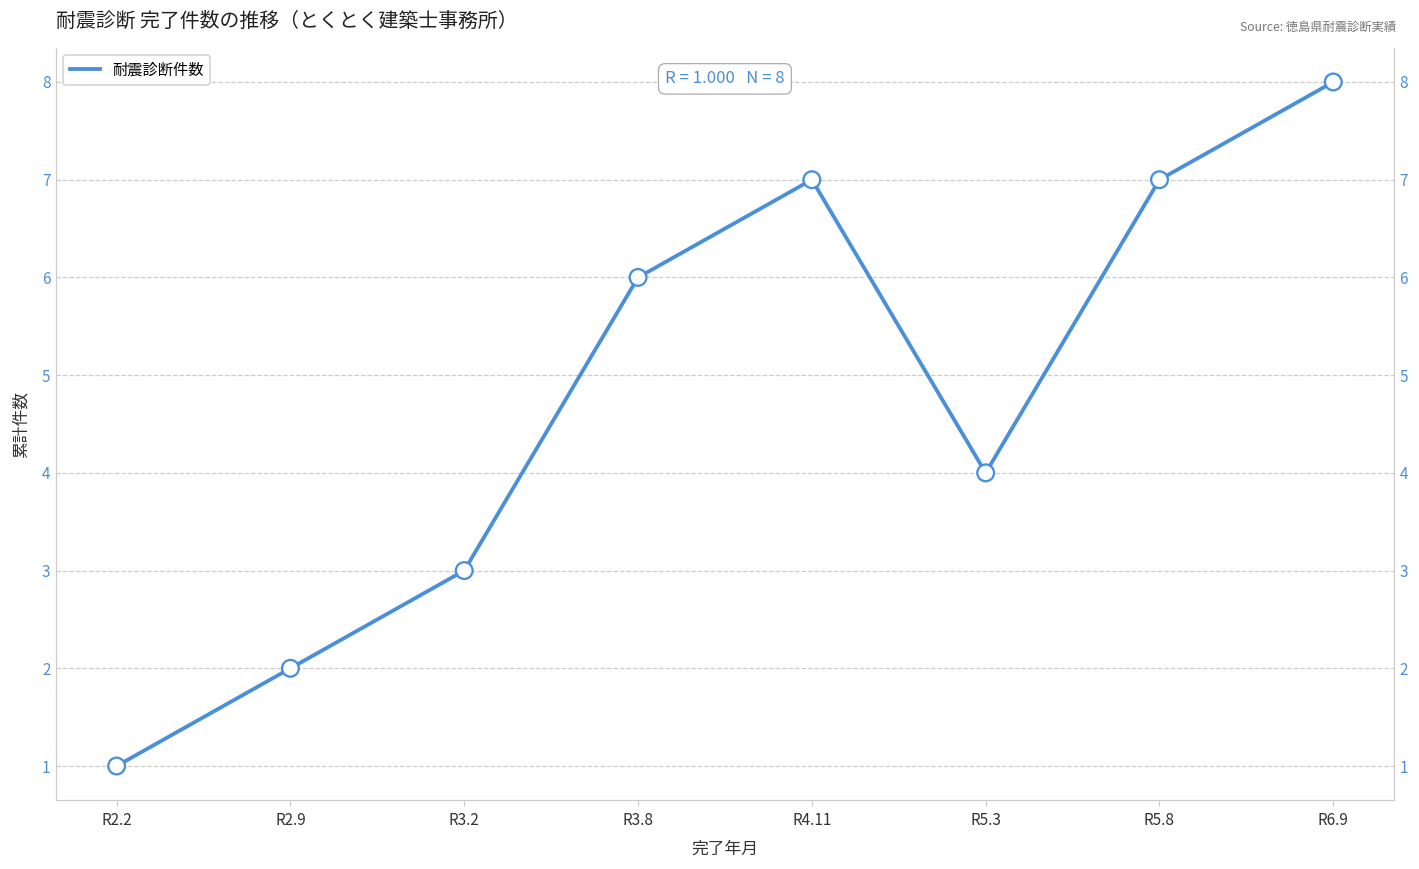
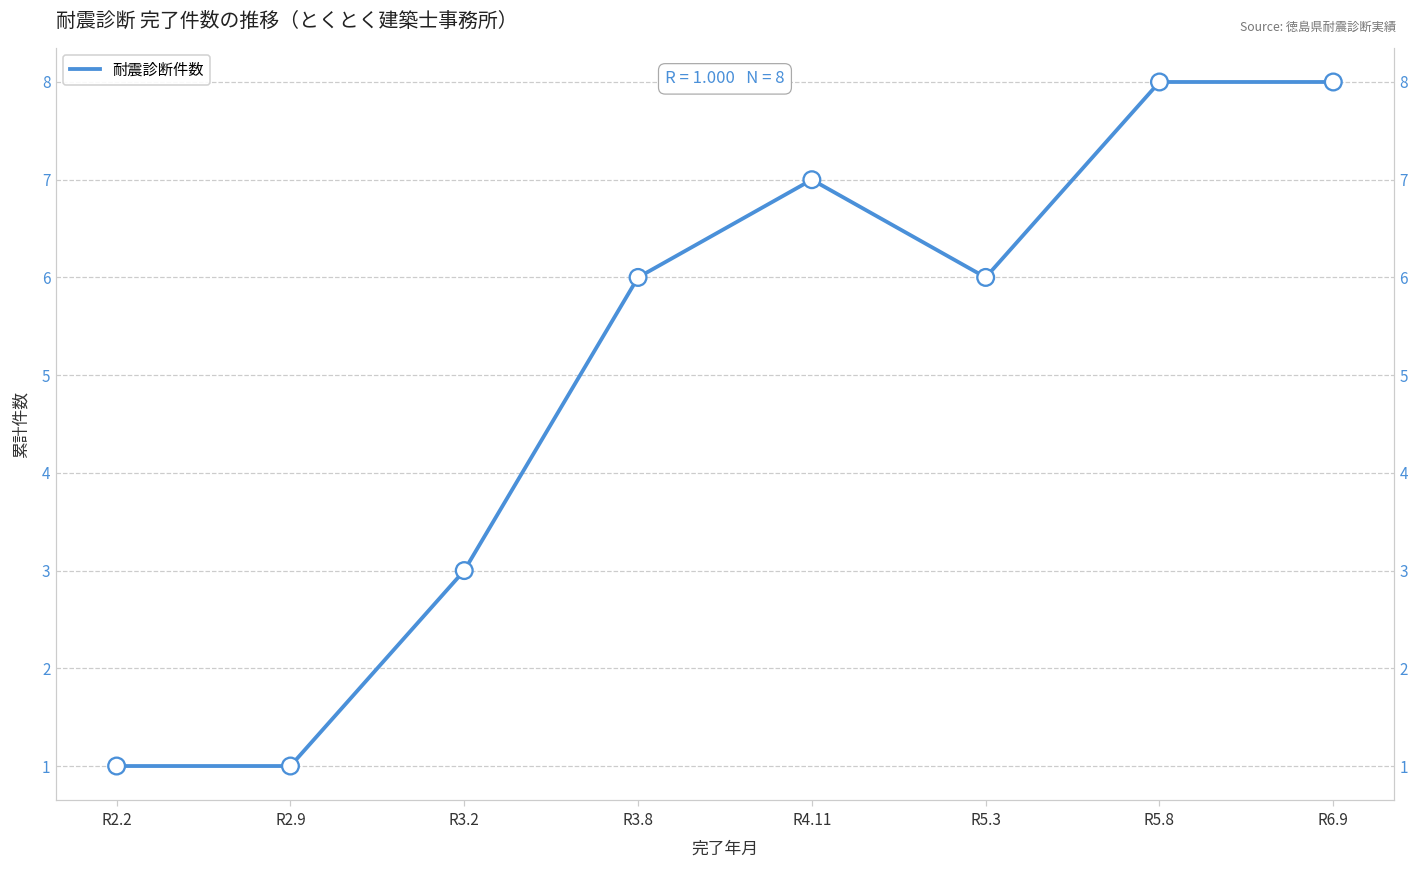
  {
    "R2.2": 1,
-   "R2.9": 2,
+   "R2.9": 1,
    "R3.2": 3,
    "R3.8": 6,
    "R4.11": 7,
-   "R5.3": 4,
-   "R5.8": 7,
+   "R5.3": 6,
+   "R5.8": 8,
    "R6.9": 8
  }
